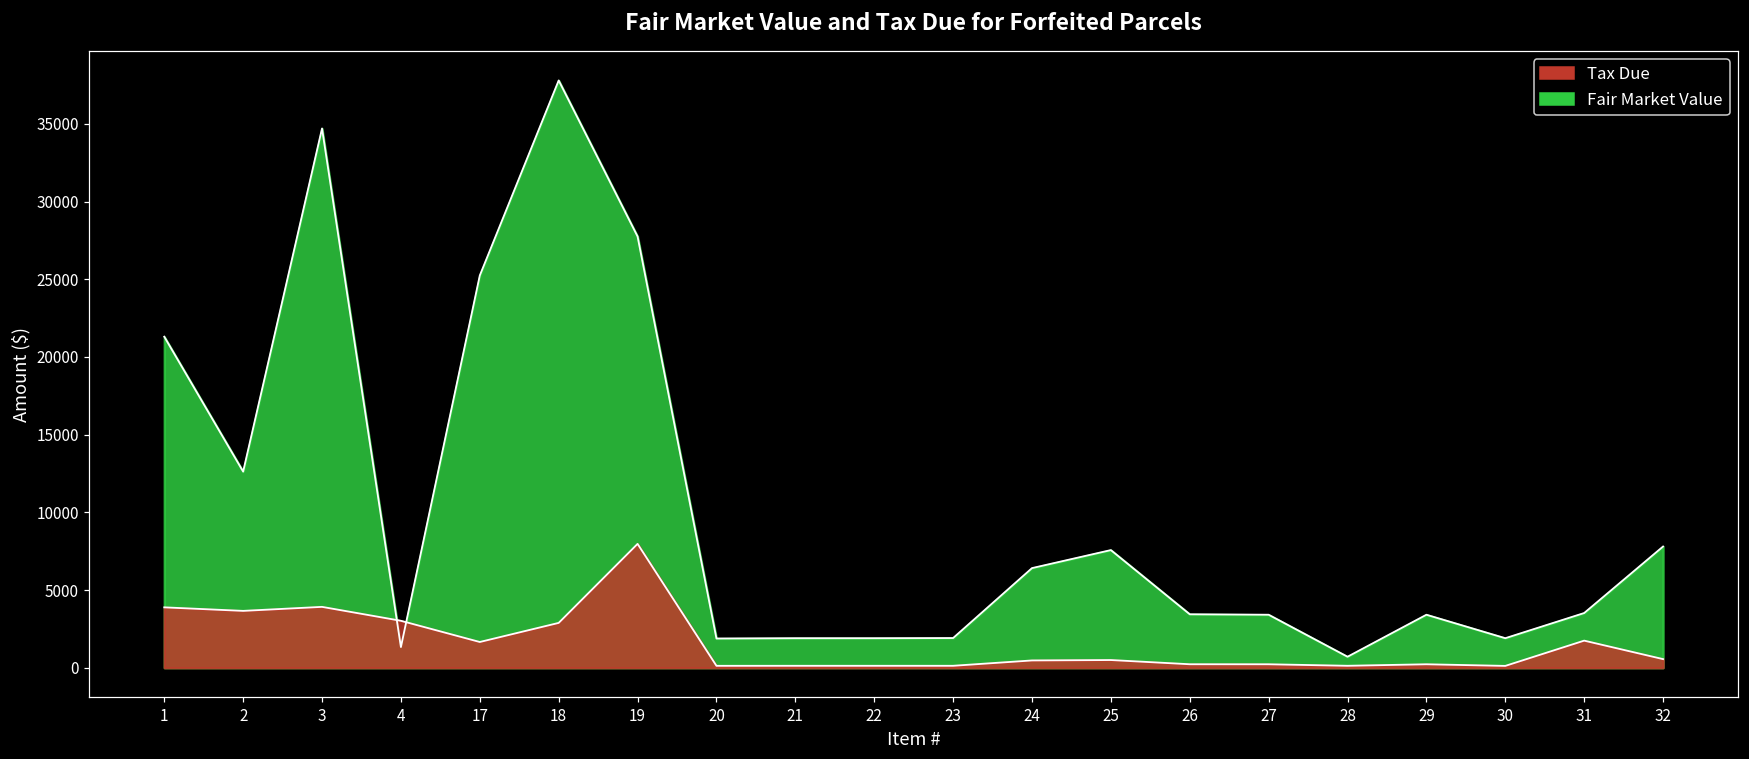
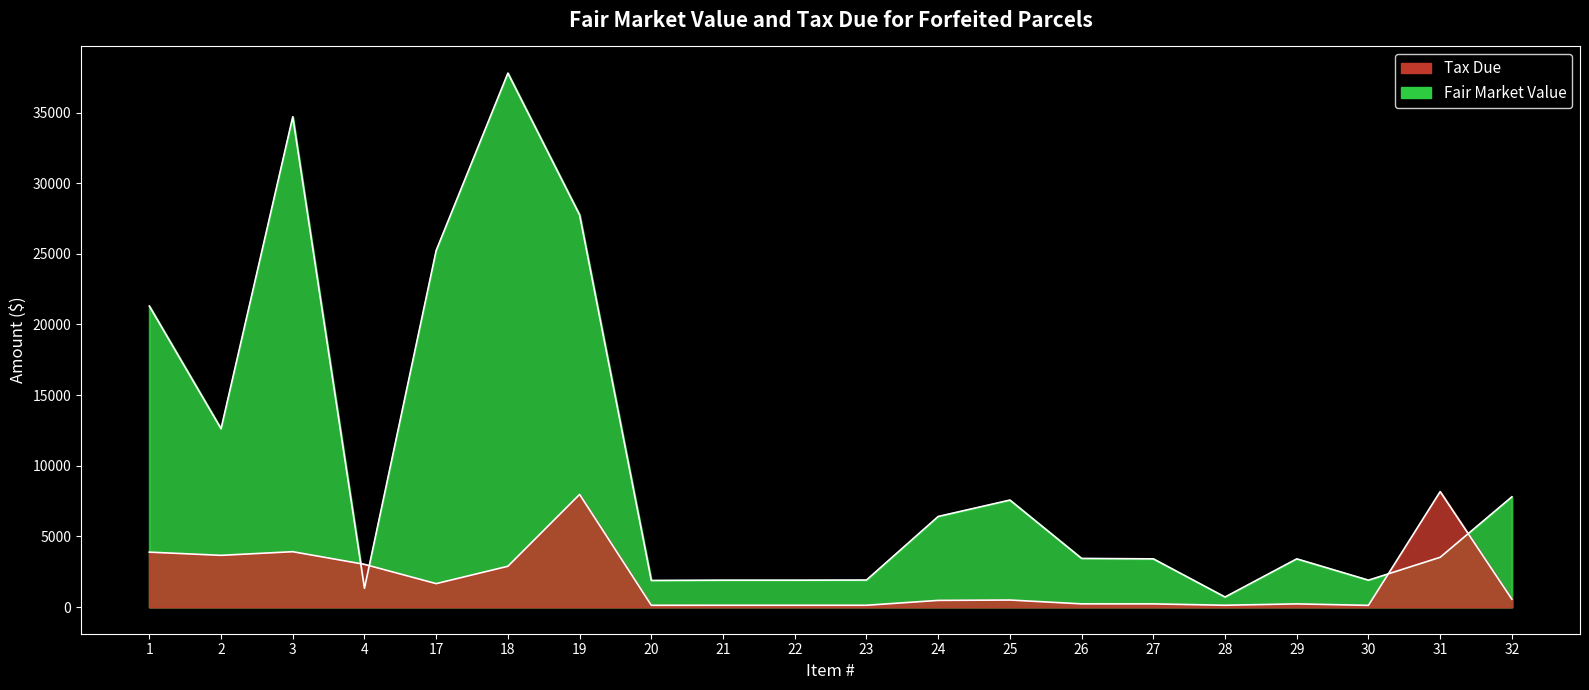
  {
    "Fair Market Value": {
      "1": 21300,
      "2": 12600,
      "3": 34700,
      "4": 1300,
      "17": 25200,
      "18": 37800,
      "19": 27800,
      "20": 1900,
      "21": 1900,
      "22": 1900,
      "23": 1900,
      "24": 6400,
      "25": 7600,
      "26": 3400,
      "27": 3400,
      "28": 700,
      "29": 3400,
      "30": 1900,
      "31": 3500,
      "32": 7800
    },
    "Tax Due": {
      "1": 3900,
      "2": 3700,
      "3": 3900,
      "4": 3000,
      "17": 1700,
      "18": 2900,
      "19": 8000,
      "20": 100,
      "21": 100,
      "22": 100,
      "23": 100,
      "24": 500,
      "25": 500,
      "26": 200,
      "27": 200,
      "28": 100,
      "29": 200,
      "30": 100,
-     "31": 1700,
+     "31": 8200,
      "32": 600
    }
  }
